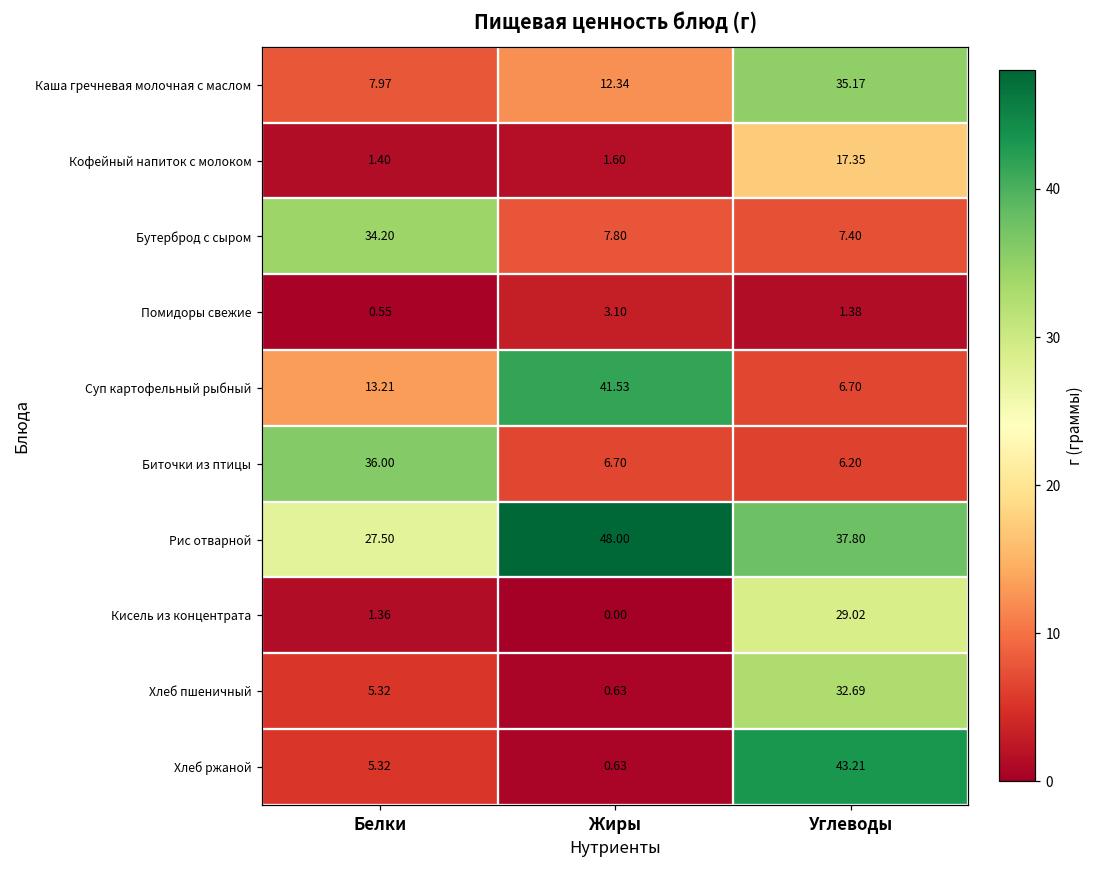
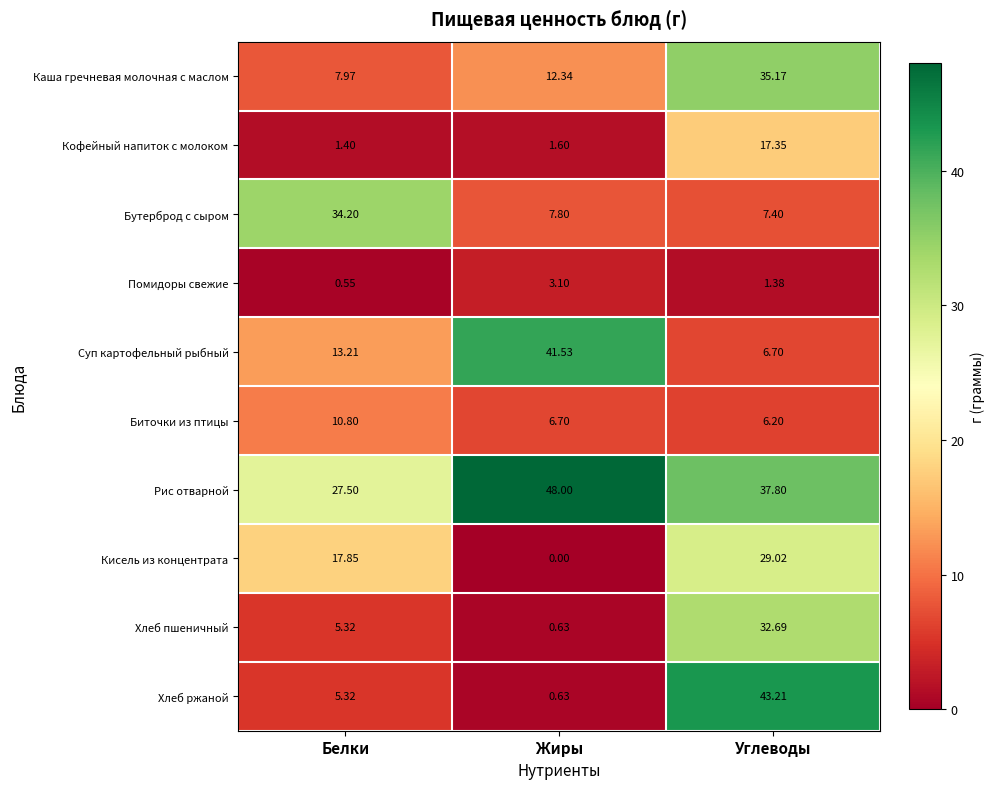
  {
    "Каша гречневая молочная с маслом": {
      "Белки": 7.97,
      "Жиры": 12.34,
      "Углеводы": 35.17
    },
    "Кофейный напиток с молоком": {
      "Белки": 1.40,
      "Жиры": 1.60,
      "Углеводы": 17.35
    },
    "Бутерброд с сыром": {
      "Белки": 34.20,
      "Жиры": 7.80,
      "Углеводы": 7.40
    },
    "Помидоры свежие": {
      "Белки": 0.55,
      "Жиры": 3.10,
      "Углеводы": 1.38
    },
    "Суп картофельный рыбный": {
      "Белки": 13.21,
      "Жиры": 41.53,
      "Углеводы": 6.70
    },
    "Биточки из птицы": {
-     "Белки": 36.00,
+     "Белки": 10.80,
      "Жиры": 6.70,
      "Углеводы": 6.20
    },
    "Рис отварной": {
      "Белки": 27.50,
      "Жиры": 48.00,
      "Углеводы": 37.80
    },
    "Кисель из концентрата": {
-     "Белки": 1.36,
+     "Белки": 17.85,
      "Жиры": 0.00,
      "Углеводы": 29.02
    },
    "Хлеб пшеничный": {
      "Белки": 5.32,
      "Жиры": 0.63,
      "Углеводы": 32.69
    },
    "Хлеб ржаной": {
      "Белки": 5.32,
      "Жиры": 0.63,
      "Углеводы": 43.21
    }
  }
